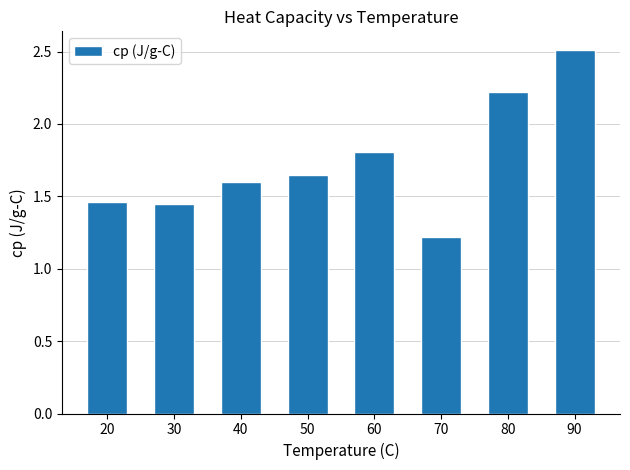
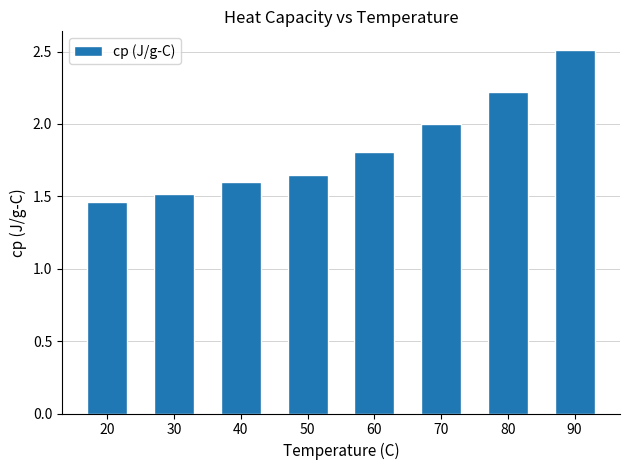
  {
    "20": 1.46,
-   "30": 1.44,
+   "30": 1.52,
    "40": 1.60,
    "50": 1.65,
    "60": 1.80,
-   "70": 1.22,
+   "70": 2.00,
    "80": 2.22,
    "90": 2.51
  }
